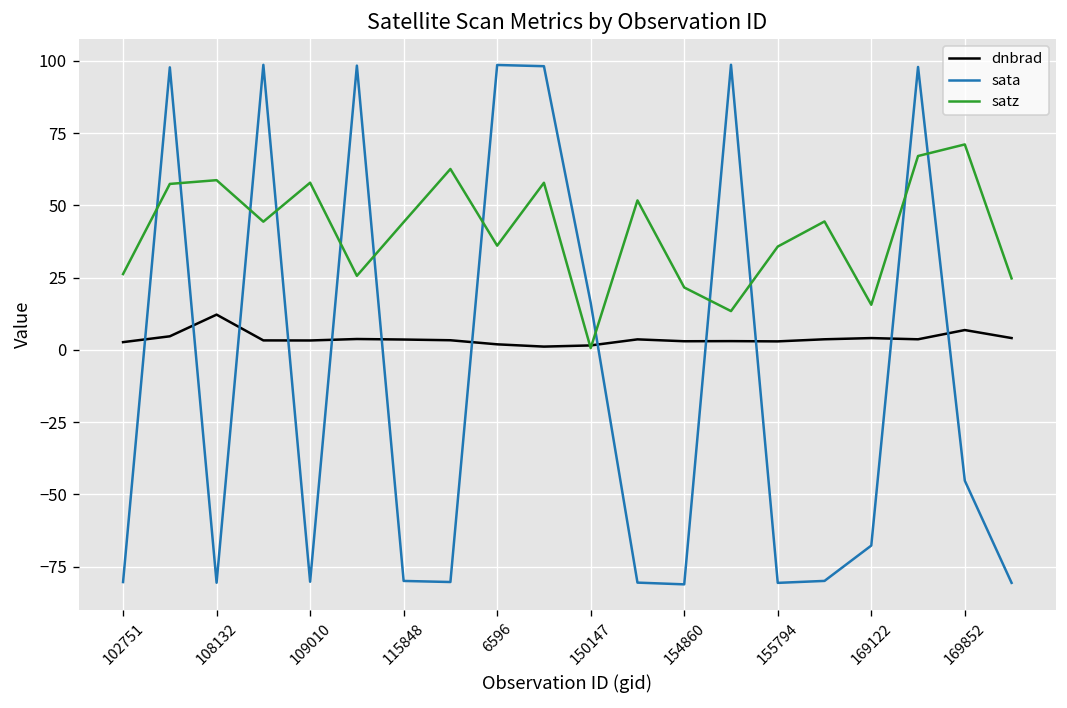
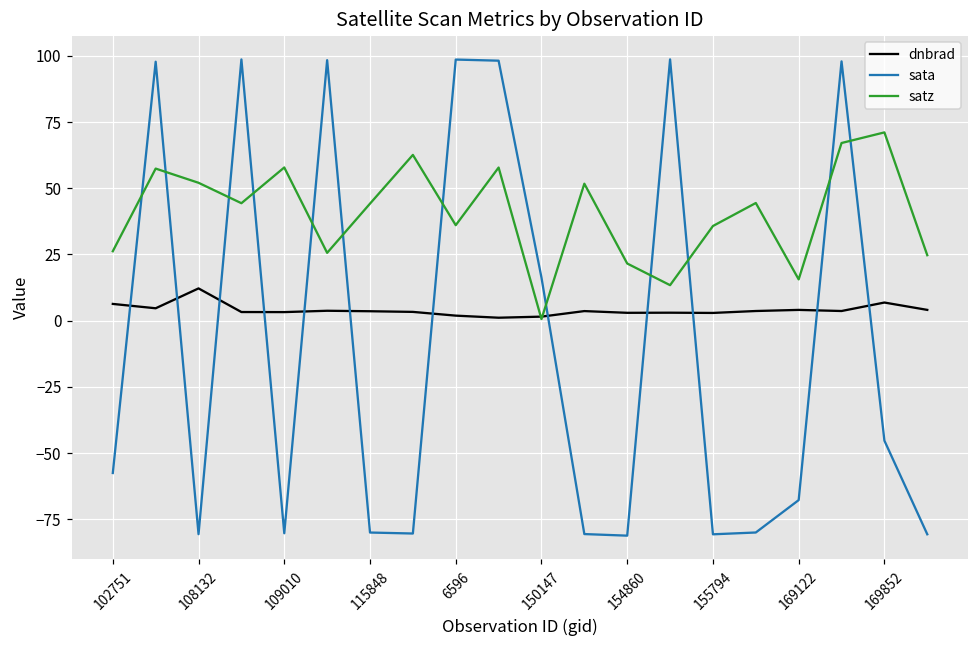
  {
    "dnbrad": {
-     "102751": 3,
+     "102751": 6,
      "108132": 12,
      "109010": 3,
      "115848": 4,
      "6596": 2,
      "154860": 3,
      "155794": 3,
      "169122": 4,
      "169852": 7
    },
    "sata": {
-     "102751": -80,
+     "102751": -57,
      "108132": -81,
      "109010": -80,
      "115848": -80,
      "6596": 99,
      "150147": 16,
      "154860": -81,
      "155794": -81,
      "169122": -68,
      "169852": -45
    },
    "satz": {
      "102751": 26,
-     "108132": 59,
+     "108132": 52,
      "109010": 58,
      "115848": 44,
      "6596": 36,
      "154860": 22,
      "155794": 36,
      "169122": 16,
      "169852": 71
    }
  }
